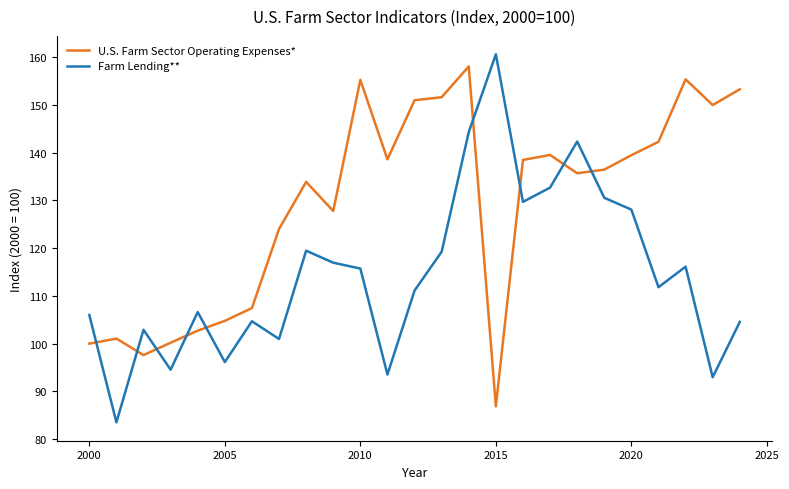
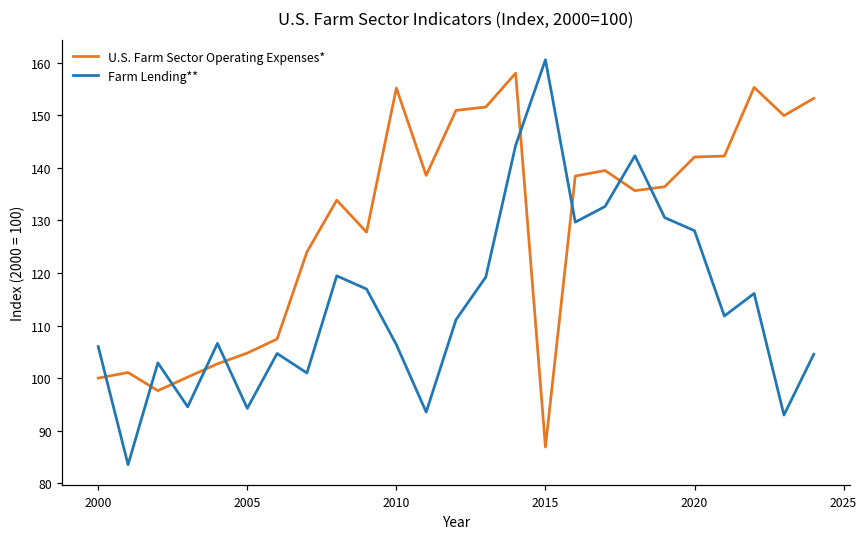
  {
    "U.S. Farm Sector Operating Expenses*": {
      "2000": 100,
      "2005": 105,
      "2010": 155,
      "2015": 87,
-     "2020": 139
+     "2020": 142
    },
    "Farm Lending**": {
      "2000": 106,
-     "2005": 96,
-     "2010": 116,
+     "2005": 94,
+     "2010": 106,
      "2015": 161,
      "2020": 128
    }
  }
